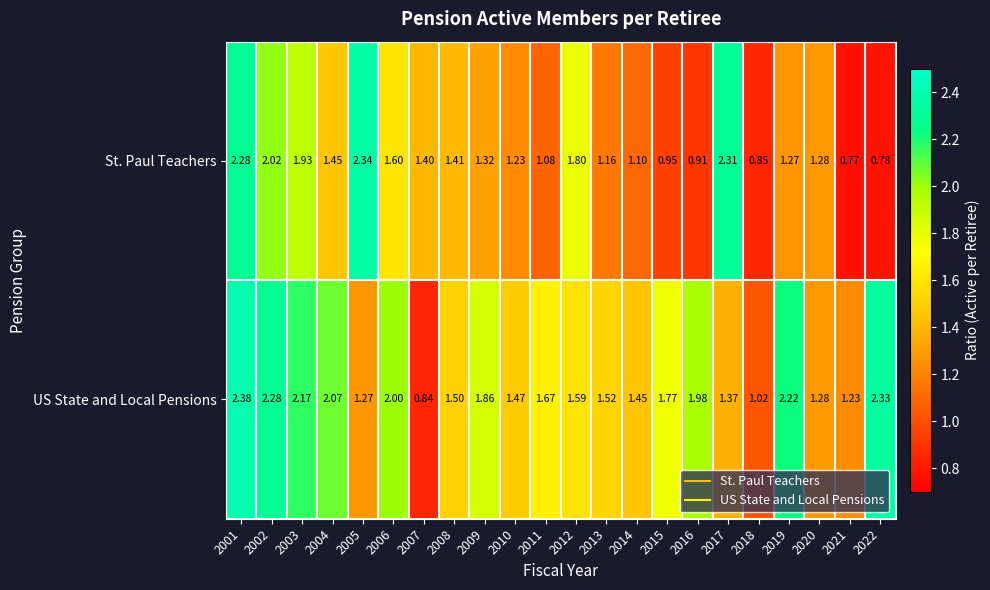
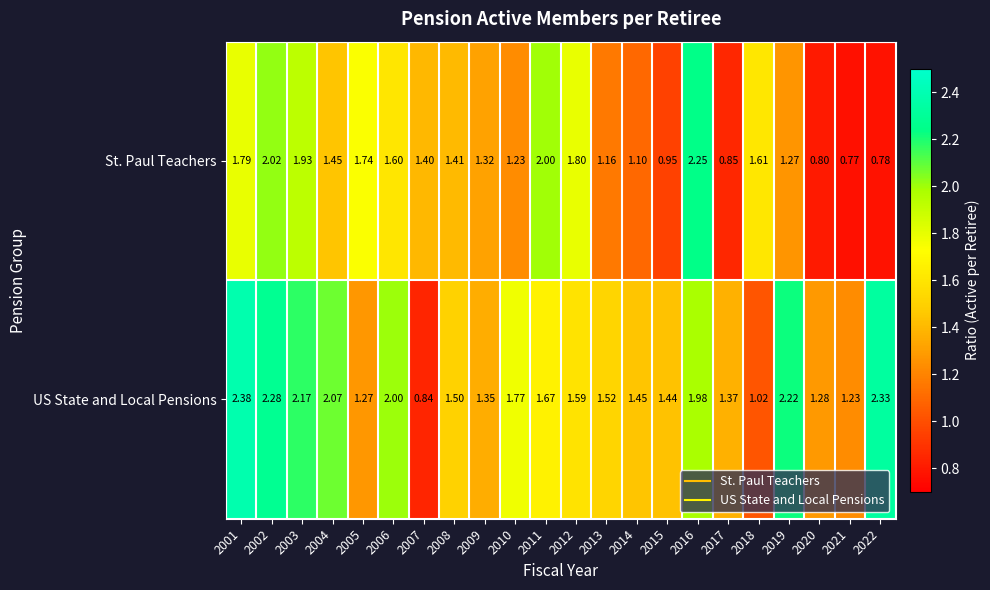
  {
    "St. Paul Teachers": {
-     "2001": 2.28,
+     "2001": 1.79,
      "2002": 2.02,
      "2003": 1.93,
      "2004": 1.45,
-     "2005": 2.34,
+     "2005": 1.74,
      "2006": 1.60,
      "2007": 1.40,
      "2008": 1.41,
      "2009": 1.32,
      "2010": 1.23,
-     "2011": 1.08,
+     "2011": 2.00,
      "2012": 1.80,
      "2013": 1.16,
      "2014": 1.10,
      "2015": 0.95,
-     "2016": 0.91,
-     "2017": 2.31,
-     "2018": 0.85,
+     "2016": 2.25,
+     "2017": 0.85,
+     "2018": 1.61,
      "2019": 1.27,
-     "2020": 1.28,
+     "2020": 0.80,
      "2021": 0.77,
      "2022": 0.78
    },
    "US State and Local Pensions": {
      "2001": 2.38,
      "2002": 2.28,
      "2003": 2.17,
      "2004": 2.07,
      "2005": 1.27,
      "2006": 2.00,
      "2007": 0.84,
      "2008": 1.50,
-     "2009": 1.86,
-     "2010": 1.47,
+     "2009": 1.35,
+     "2010": 1.77,
      "2011": 1.67,
      "2012": 1.59,
      "2013": 1.52,
      "2014": 1.45,
-     "2015": 1.77,
+     "2015": 1.44,
      "2016": 1.98,
      "2017": 1.37,
      "2018": 1.02,
      "2019": 2.22,
      "2020": 1.28,
      "2021": 1.23,
      "2022": 2.33
    }
  }
